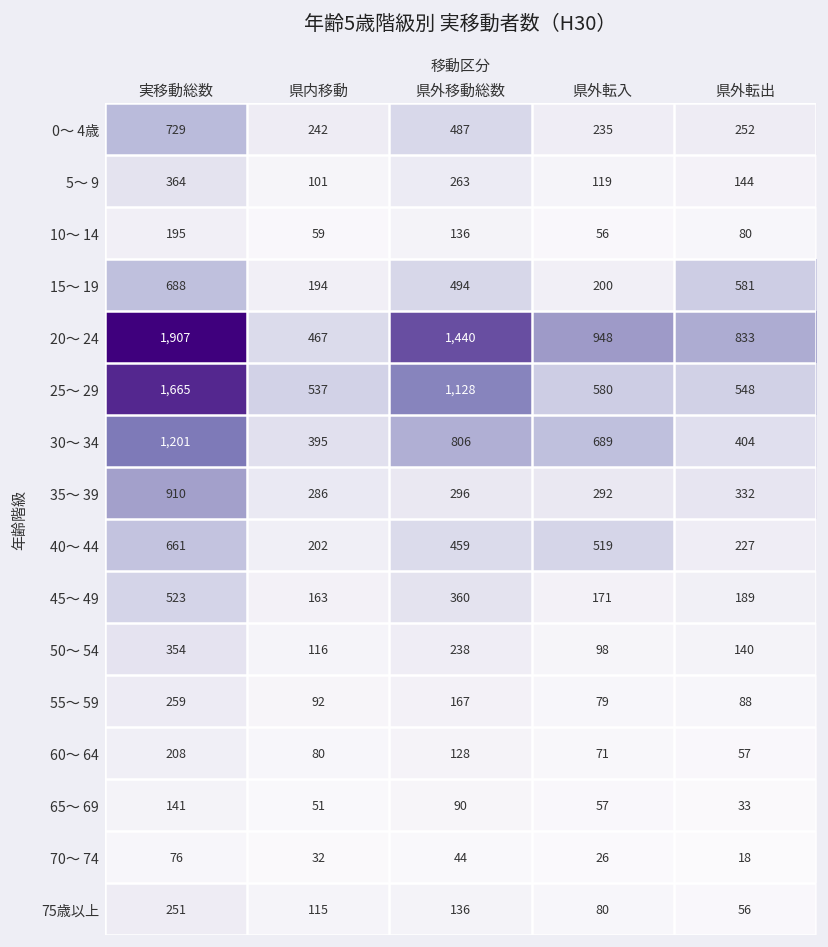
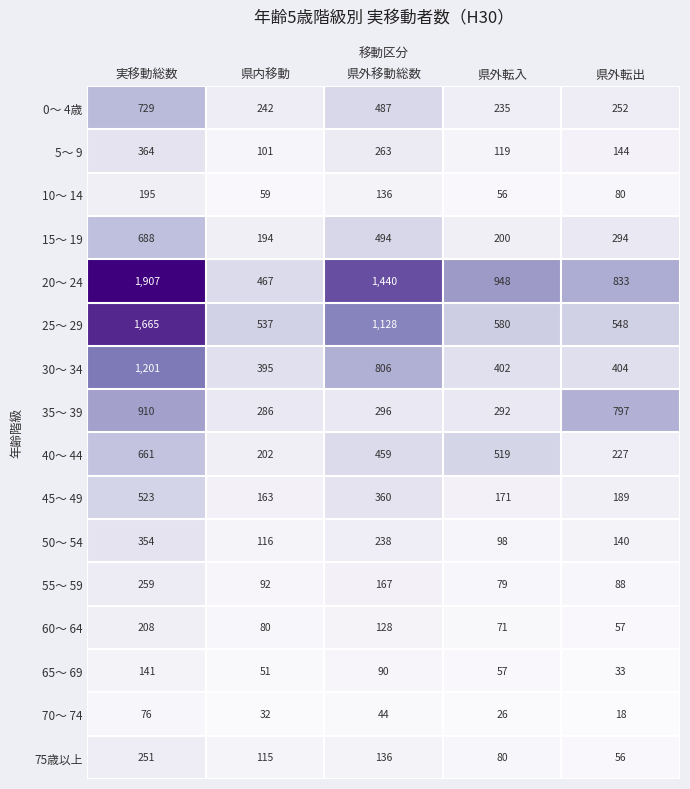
  {
    "0～ 4歳": {
      "実移動総数": "729",
      "県内移動": "242",
      "県外移動総数": "487",
      "県外転入": "235",
      "県外転出": "252"
    },
    "5～ 9": {
      "実移動総数": "364",
      "県内移動": "101",
      "県外移動総数": "263",
      "県外転入": "119",
      "県外転出": "144"
    },
    "10～ 14": {
      "実移動総数": "195",
      "県内移動": "59",
      "県外移動総数": "136",
      "県外転入": "56",
      "県外転出": "80"
    },
    "15～ 19": {
      "実移動総数": "688",
      "県内移動": "194",
      "県外移動総数": "494",
      "県外転入": "200",
-     "県外転出": "581"
+     "県外転出": "294"
    },
    "20～ 24": {
      "実移動総数": "1,907",
      "県内移動": "467",
      "県外移動総数": "1,440",
      "県外転入": "948",
      "県外転出": "833"
    },
    "25～ 29": {
      "実移動総数": "1,665",
      "県内移動": "537",
      "県外移動総数": "1,128",
      "県外転入": "580",
      "県外転出": "548"
    },
    "30～ 34": {
      "実移動総数": "1,201",
      "県内移動": "395",
      "県外移動総数": "806",
-     "県外転入": "689",
+     "県外転入": "402",
      "県外転出": "404"
    },
    "35～ 39": {
      "実移動総数": "910",
      "県内移動": "286",
      "県外移動総数": "296",
      "県外転入": "292",
-     "県外転出": "332"
+     "県外転出": "797"
    },
    "40～ 44": {
      "実移動総数": "661",
      "県内移動": "202",
      "県外移動総数": "459",
      "県外転入": "519",
      "県外転出": "227"
    },
    "45～ 49": {
      "実移動総数": "523",
      "県内移動": "163",
      "県外移動総数": "360",
      "県外転入": "171",
      "県外転出": "189"
    },
    "50～ 54": {
      "実移動総数": "354",
      "県内移動": "116",
      "県外移動総数": "238",
      "県外転入": "98",
      "県外転出": "140"
    },
    "55～ 59": {
      "実移動総数": "259",
      "県内移動": "92",
      "県外移動総数": "167",
      "県外転入": "79",
      "県外転出": "88"
    },
    "60～ 64": {
      "実移動総数": "208",
      "県内移動": "80",
      "県外移動総数": "128",
      "県外転入": "71",
      "県外転出": "57"
    },
    "65～ 69": {
      "実移動総数": "141",
      "県内移動": "51",
      "県外移動総数": "90",
      "県外転入": "57",
      "県外転出": "33"
    },
    "70～ 74": {
      "実移動総数": "76",
      "県内移動": "32",
      "県外移動総数": "44",
      "県外転入": "26",
      "県外転出": "18"
    },
    "75歳以上": {
      "実移動総数": "251",
      "県内移動": "115",
      "県外移動総数": "136",
      "県外転入": "80",
      "県外転出": "56"
    }
  }
